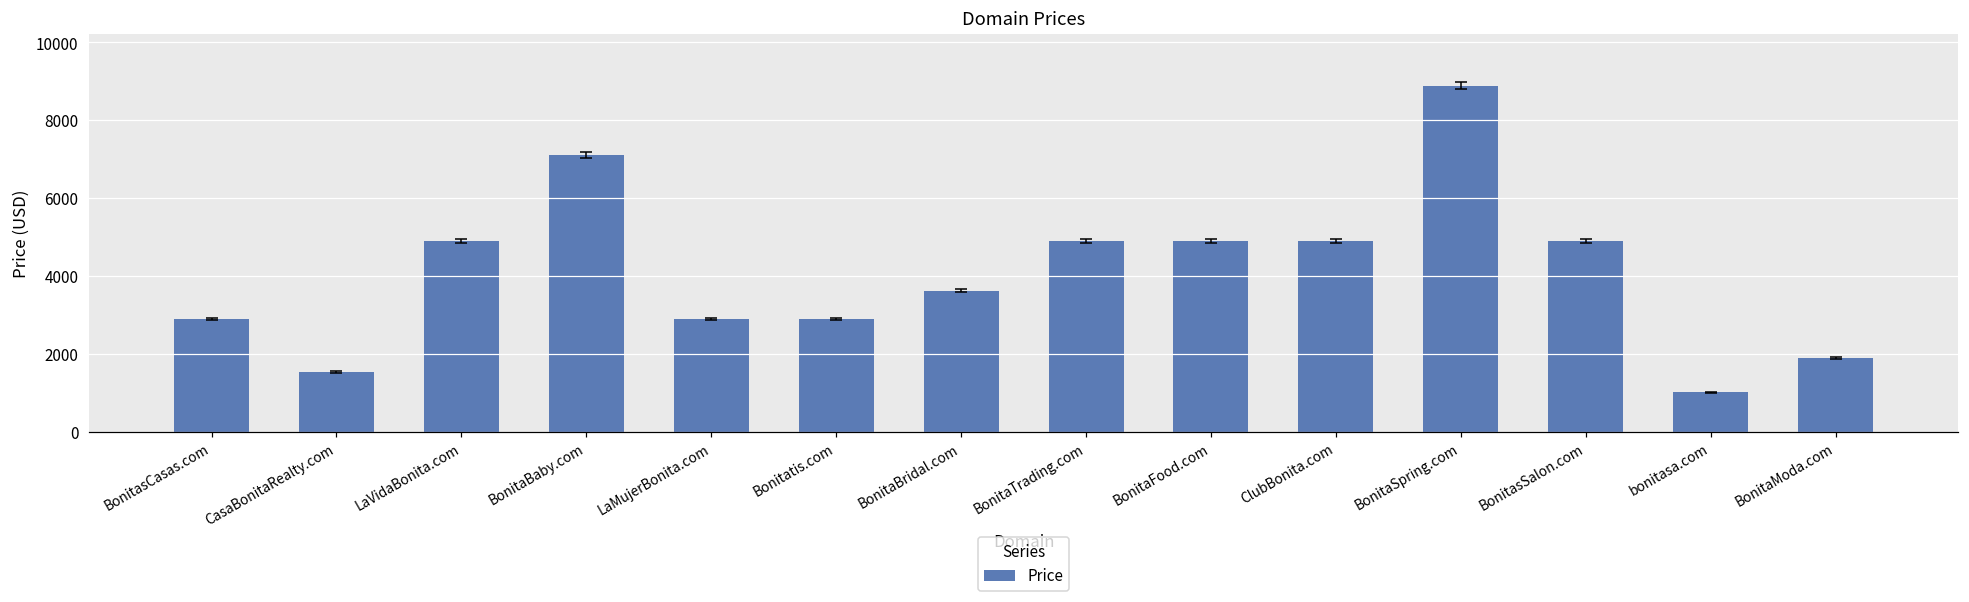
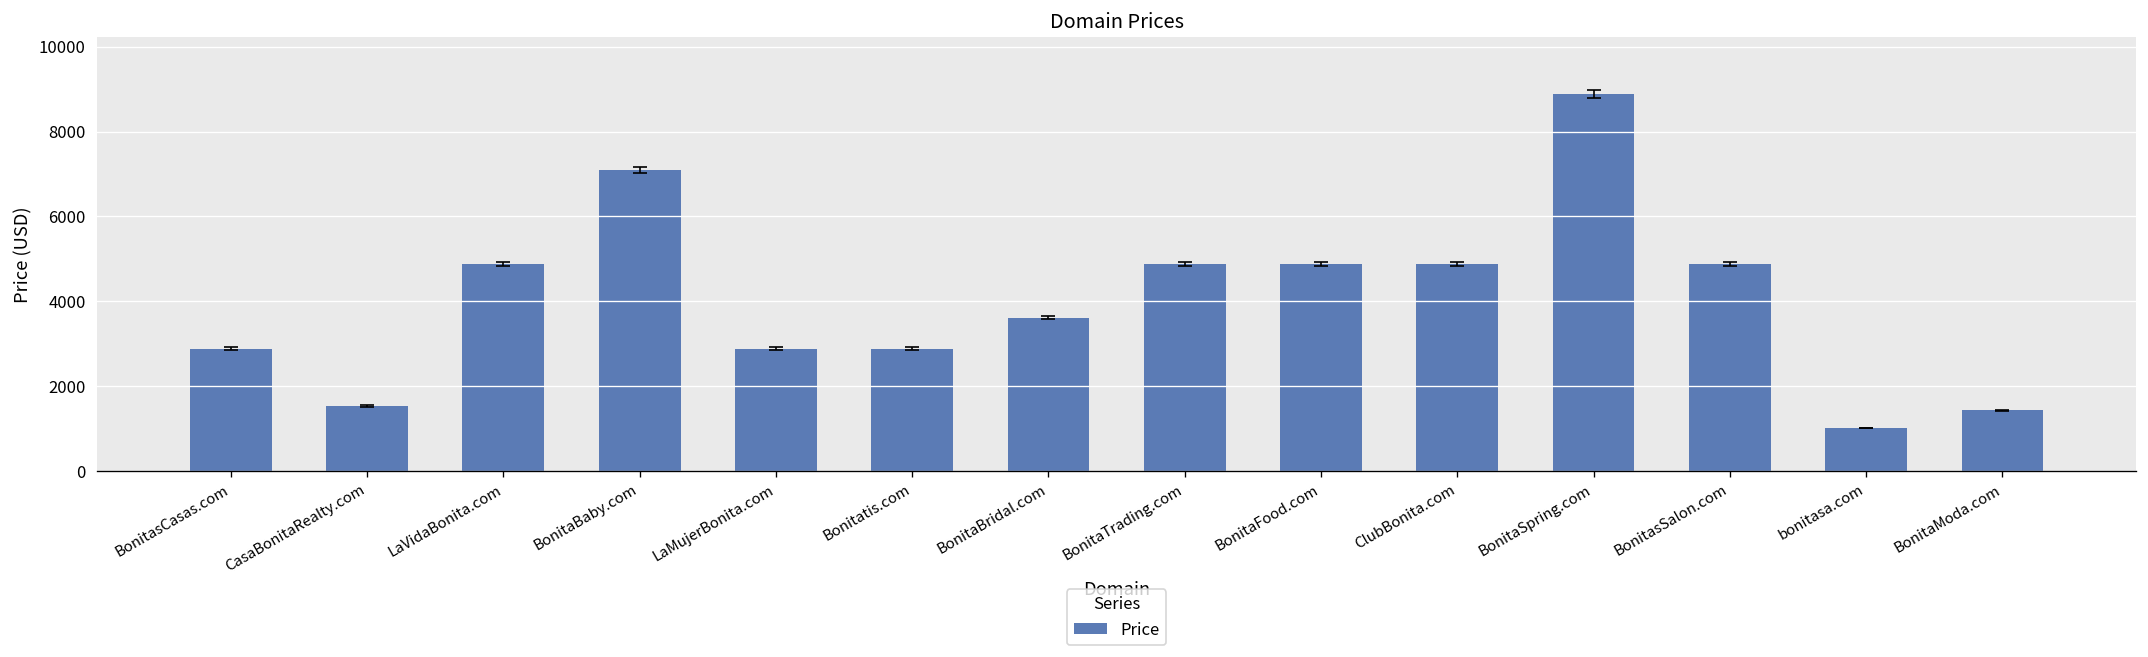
  {
    "Price": {
      "BonitasCasas.com": 2900,
      "CasaBonitaRealty.com": 1500,
      "LaVidaBonita.com": 4900,
      "BonitaBaby.com": 7100,
      "LaMujerBonita.com": 2900,
      "Bonitatis.com": 2900,
      "BonitaBridal.com": 3600,
      "BonitaTrading.com": 4900,
      "BonitaFood.com": 4900,
      "ClubBonita.com": 4900,
      "BonitaSpring.com": 8900,
      "BonitasSalon.com": 4900,
      "bonitasa.com": 1000,
-     "BonitaModa.com": 1900
+     "BonitaModa.com": 1400
    }
  }
